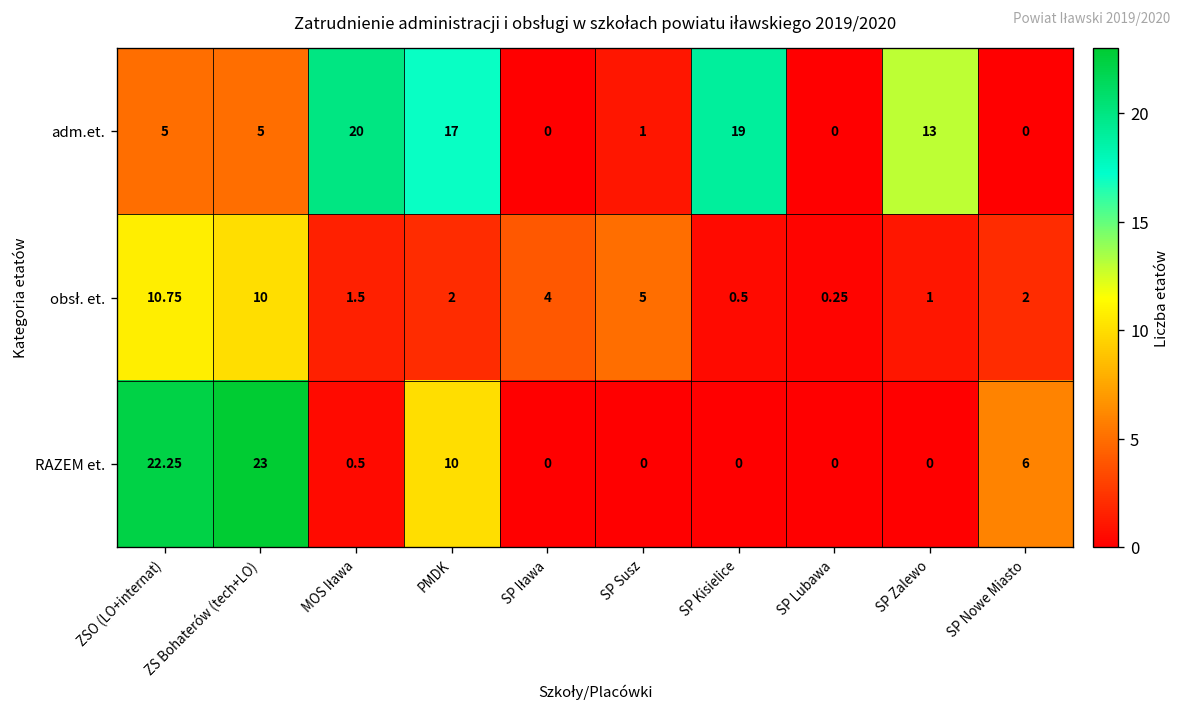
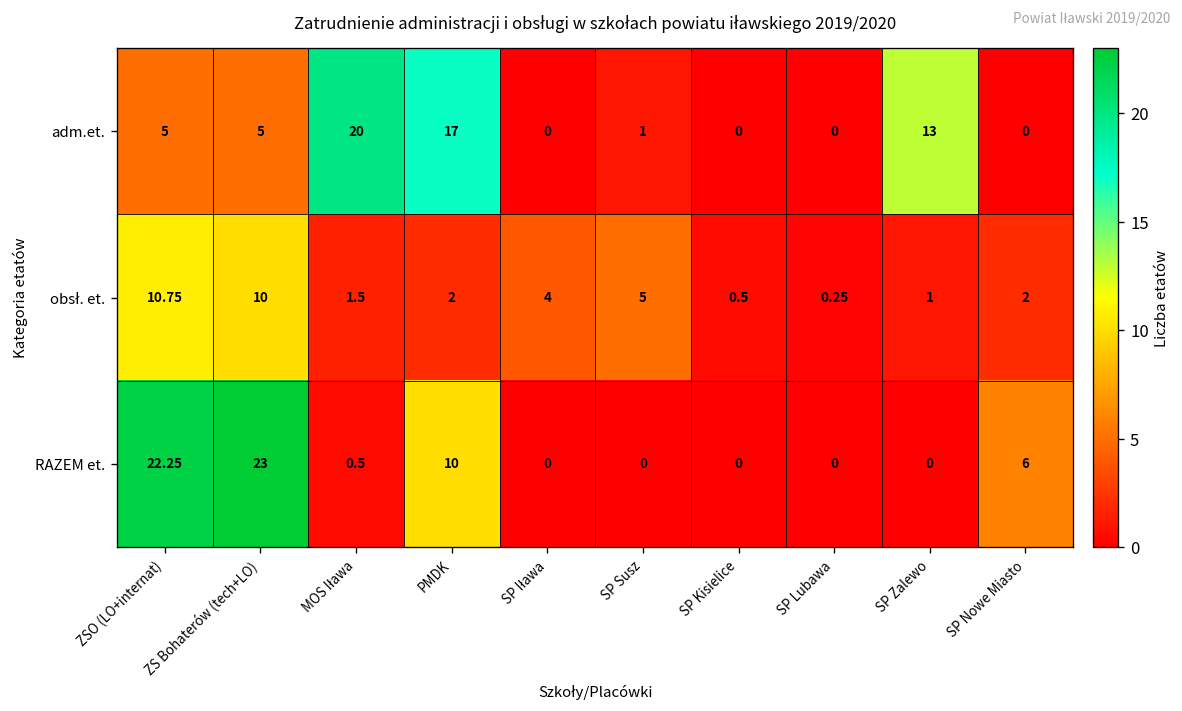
  {
    "adm.et.": {
      "ZSO (LO+internat)": 5,
      "ZS Bohaterów (tech+LO)": 5,
      "MOS Iława": 20,
      "PMDK": 17,
      "SP Iława": 0,
      "SP Susz": 1,
-     "SP Kisielice": 19,
+     "SP Kisielice": 0,
      "SP Lubawa": 0,
      "SP Zalewo": 13,
      "SP Nowe Miasto": 0
    },
    "obsł. et.": {
      "ZSO (LO+internat)": 10.75,
      "ZS Bohaterów (tech+LO)": 10,
      "MOS Iława": 1.5,
      "PMDK": 2,
      "SP Iława": 4,
      "SP Susz": 5,
      "SP Kisielice": 0.5,
      "SP Lubawa": 0.25,
      "SP Zalewo": 1,
      "SP Nowe Miasto": 2
    },
    "RAZEM et.": {
      "ZSO (LO+internat)": 22.25,
      "ZS Bohaterów (tech+LO)": 23,
      "MOS Iława": 0.5,
      "PMDK": 10,
      "SP Iława": 0,
      "SP Susz": 0,
      "SP Kisielice": 0,
      "SP Lubawa": 0,
      "SP Zalewo": 0,
      "SP Nowe Miasto": 6
    }
  }
